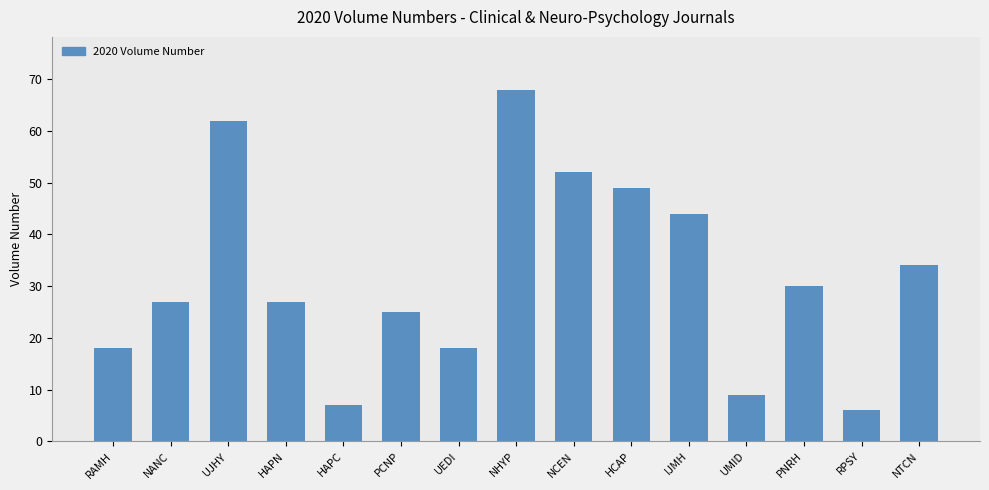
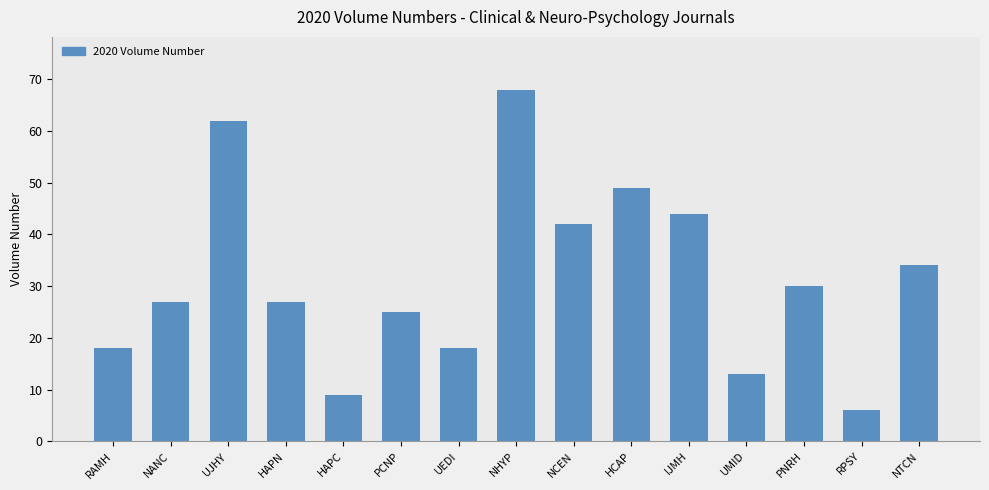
  {
    "RAMH": 18,
    "NANC": 27,
    "UJHY": 62,
    "HAPN": 27,
-   "HAPC": 7,
+   "HAPC": 9,
    "PCNP": 25,
    "UEDI": 18,
    "NHYP": 68,
-   "NCEN": 52,
+   "NCEN": 42,
    "HCAP": 49,
    "IJMH": 44,
-   "UMID": 9,
+   "UMID": 13,
    "PNRH": 30,
    "RPSY": 6,
    "NTCN": 34
  }
